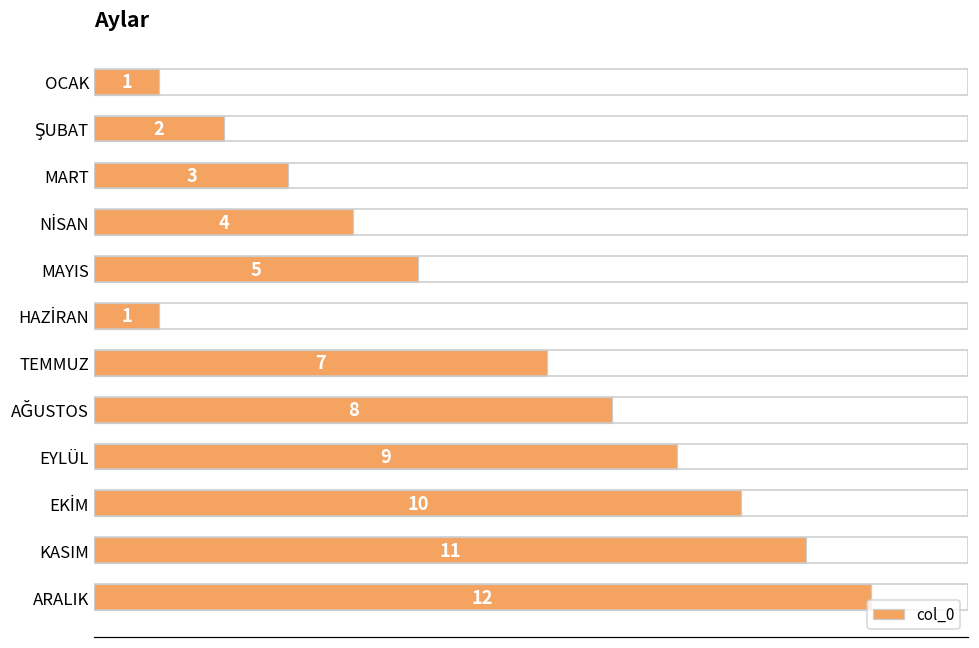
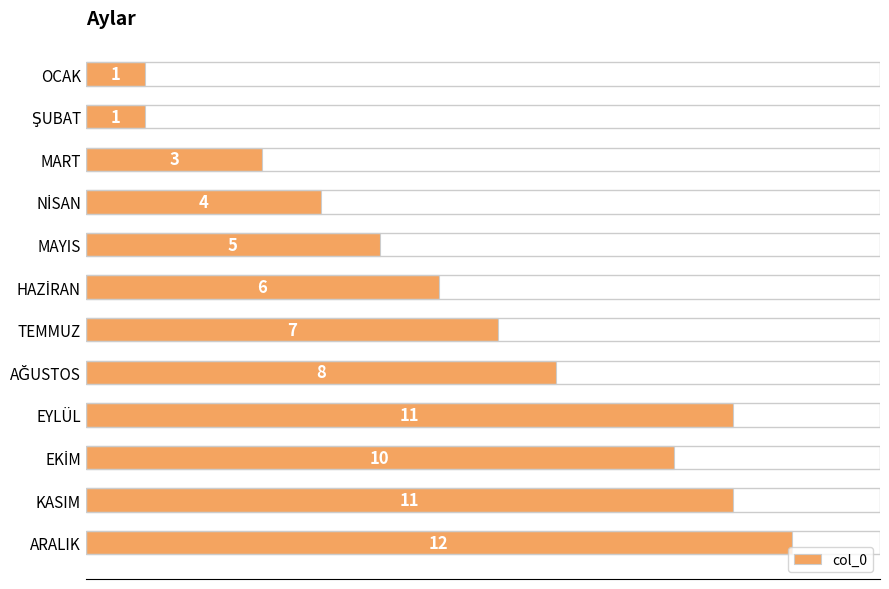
  {
    "OCAK": 1,
-   "ŞUBAT": 2,
+   "ŞUBAT": 1,
    "MART": 3,
    "NİSAN": 4,
    "MAYIS": 5,
-   "HAZİRAN": 1,
+   "HAZİRAN": 6,
    "TEMMUZ": 7,
    "AĞUSTOS": 8,
-   "EYLÜL": 9,
+   "EYLÜL": 11,
    "EKİM": 10,
    "KASIM": 11,
    "ARALIK": 12
  }
